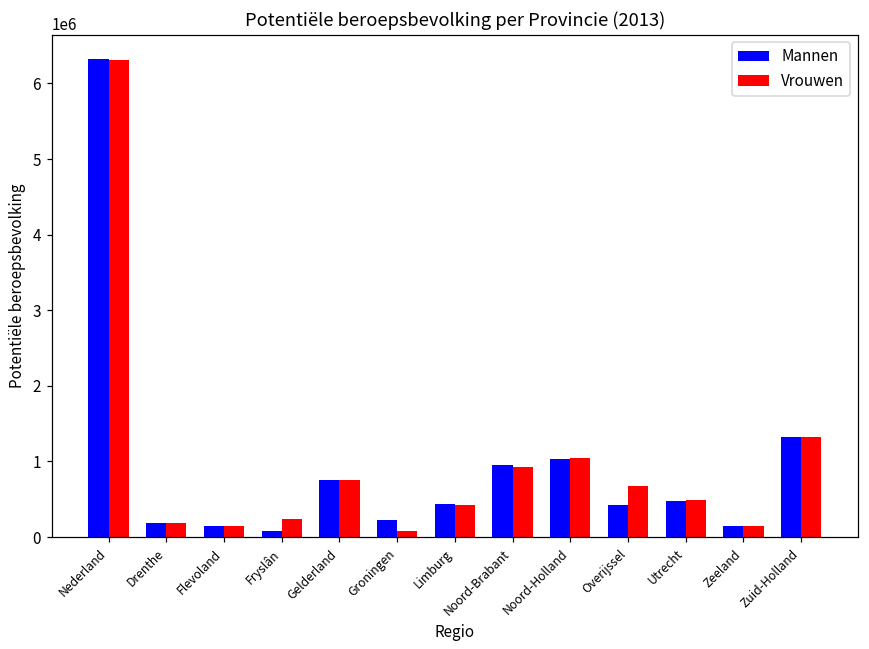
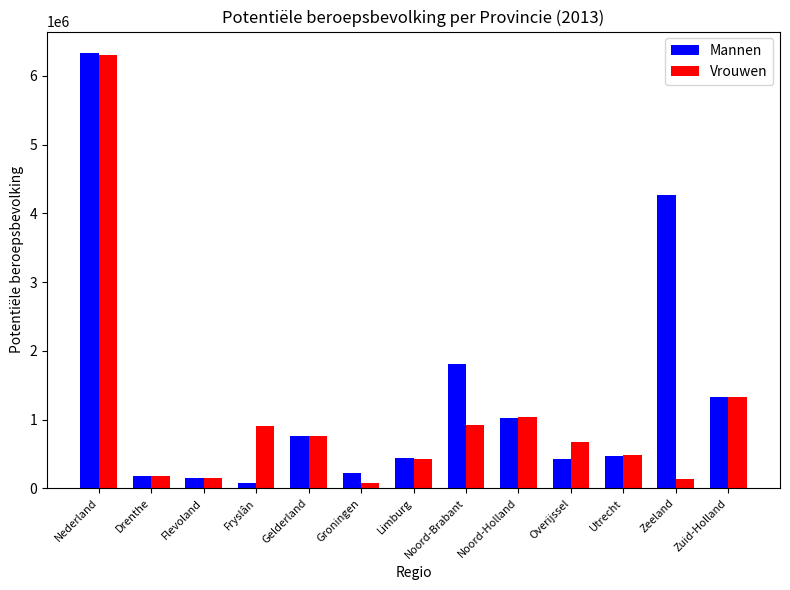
  {
    "Mannen": {
      "Nederland": 6300000,
      "Drenthe": 200000,
      "Flevoland": 100000,
      "Fryslân": 100000,
      "Gelderland": 800000,
      "Groningen": 200000,
      "Limburg": 400000,
-     "Noord-Brabant": 900000,
+     "Noord-Brabant": 1800000,
      "Noord-Holland": 1000000,
      "Overijssel": 400000,
      "Utrecht": 500000,
-     "Zeeland": 100000,
+     "Zeeland": 4300000,
      "Zuid-Holland": 1300000
    },
    "Vrouwen": {
      "Nederland": 6300000,
      "Drenthe": 200000,
      "Flevoland": 100000,
-     "Fryslân": 200000,
+     "Fryslân": 900000,
      "Gelderland": 800000,
      "Groningen": 100000,
      "Limburg": 400000,
      "Noord-Brabant": 900000,
      "Noord-Holland": 1000000,
      "Overijssel": 700000,
      "Utrecht": 500000,
      "Zeeland": 100000,
      "Zuid-Holland": 1300000
    }
  }
